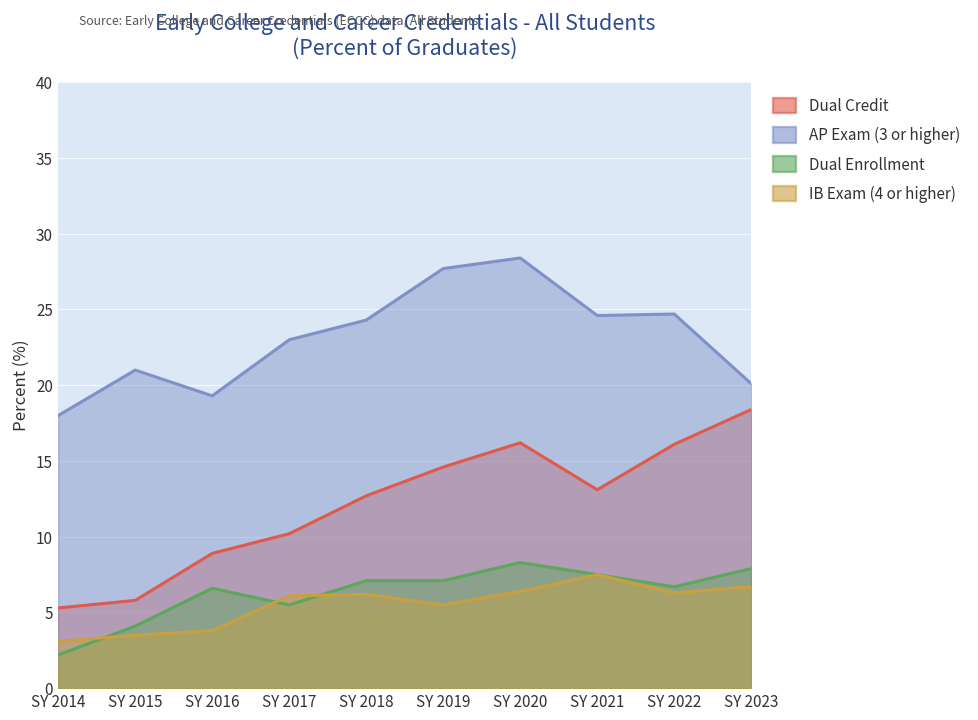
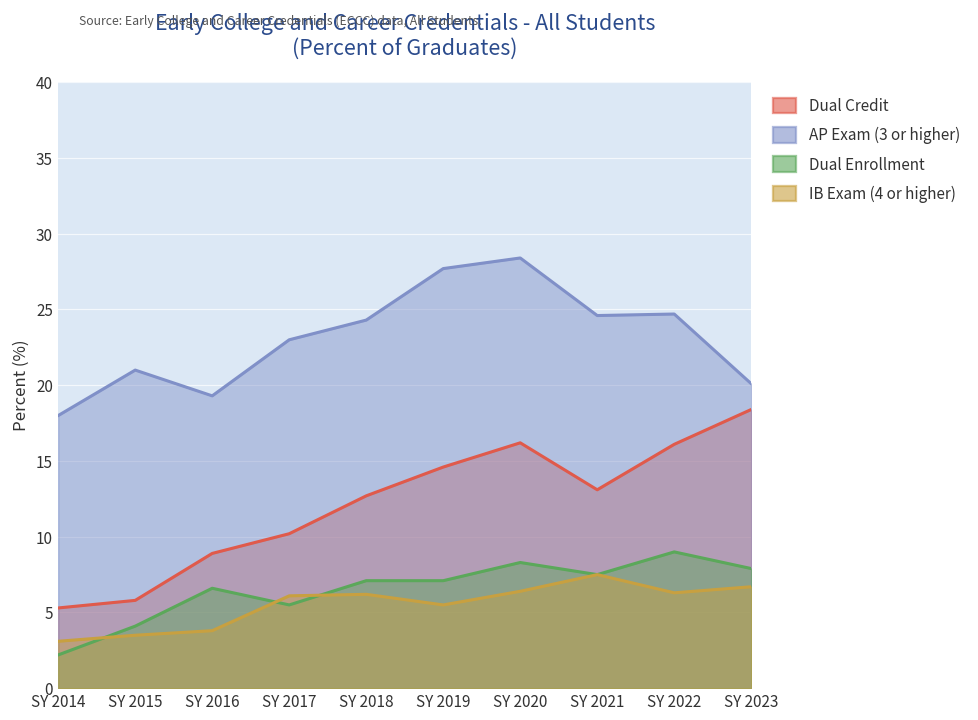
  {
    "AP Exam (3 or higher)": {
      "SY 2014": 18.0,
      "SY 2015": 21.0,
      "SY 2016": 19.3,
      "SY 2017": 23.0,
      "SY 2018": 24.3,
      "SY 2019": 27.7,
      "SY 2020": 28.4,
      "SY 2021": 24.6,
      "SY 2022": 24.7,
      "SY 2023": 20.1
    },
    "Dual Enrollment": {
      "SY 2014": 2.2,
      "SY 2015": 4.1,
      "SY 2016": 6.6,
      "SY 2017": 5.5,
      "SY 2018": 7.1,
      "SY 2019": 7.1,
      "SY 2020": 8.3,
-     "SY 2022": 6.7,
+     "SY 2022": 9.0,
      "SY 2023": 7.9
    }
  }
